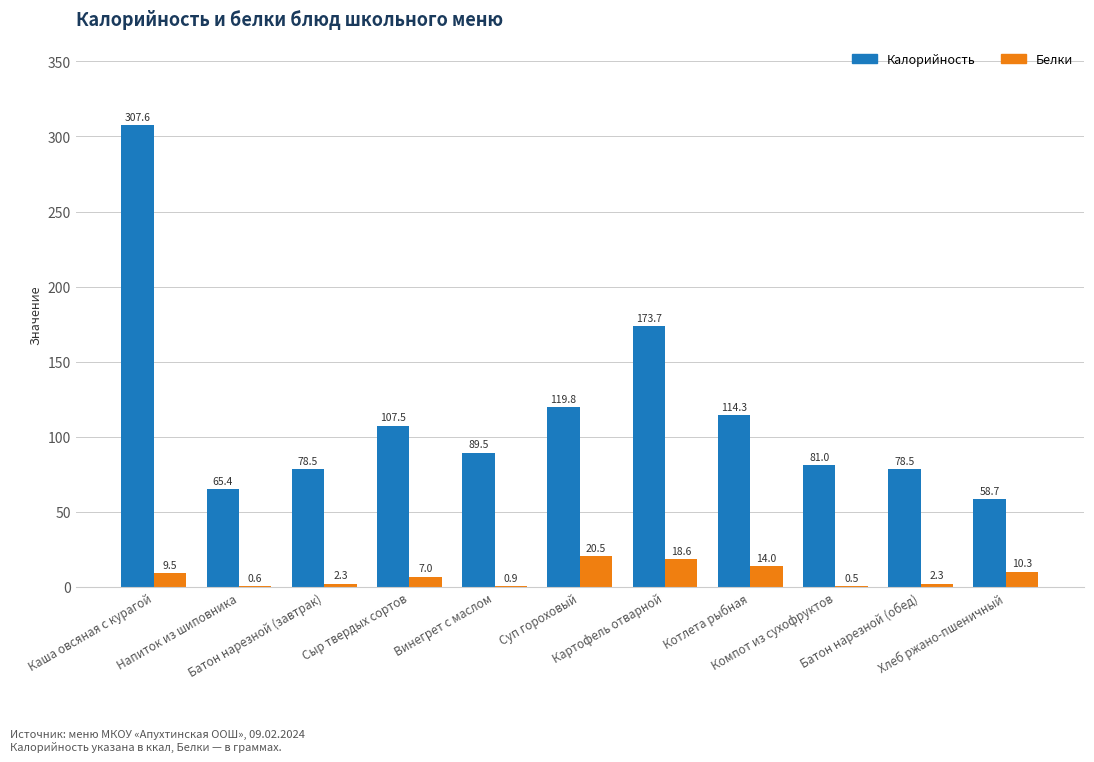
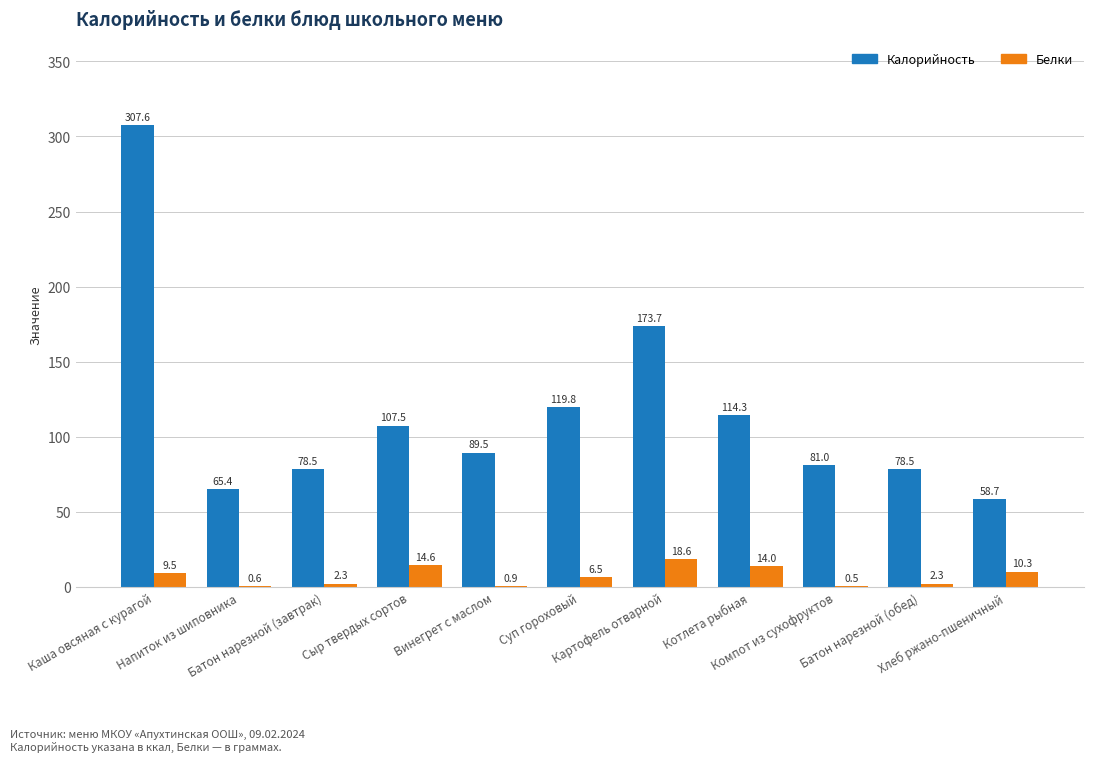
  {
    "Калорийность": {
      "Каша овсяная с курагой": 307.6,
      "Напиток из шиповника": 65.4,
      "Батон нарезной (завтрак)": 78.5,
      "Сыр твердых сортов": 107.5,
      "Винегрет с маслом": 89.5,
      "Суп гороховый": 119.8,
      "Картофель отварной": 173.7,
      "Котлета рыбная": 114.3,
      "Компот из сухофруктов": 81.0,
      "Батон нарезной (обед)": 78.5,
      "Хлеб ржано-пшеничный": 58.7
    },
    "Белки": {
      "Каша овсяная с курагой": 9.5,
      "Напиток из шиповника": 0.6,
      "Батон нарезной (завтрак)": 2.3,
-     "Сыр твердых сортов": 7.0,
+     "Сыр твердых сортов": 14.6,
      "Винегрет с маслом": 0.9,
-     "Суп гороховый": 20.5,
+     "Суп гороховый": 6.5,
      "Картофель отварной": 18.6,
      "Котлета рыбная": 14.0,
      "Компот из сухофруктов": 0.5,
      "Батон нарезной (обед)": 2.3,
      "Хлеб ржано-пшеничный": 10.3
    }
  }
